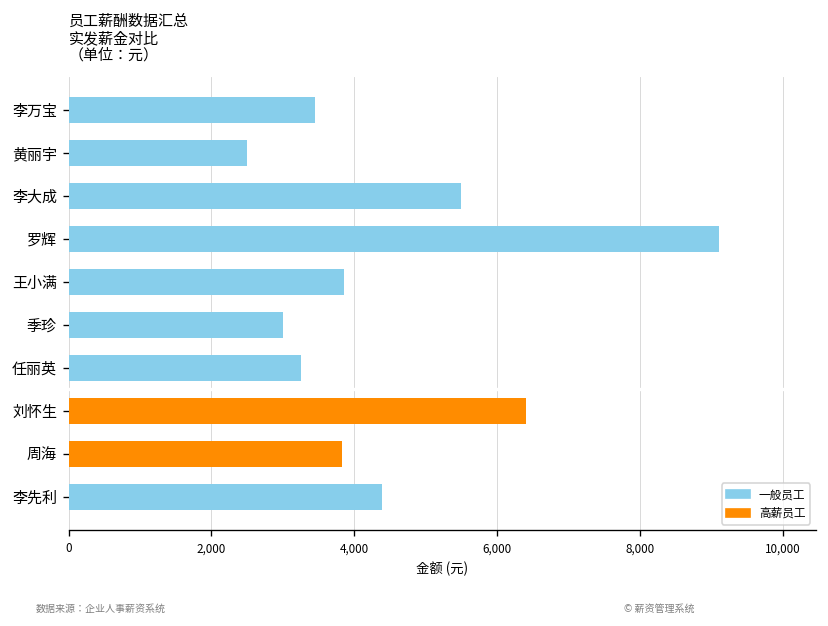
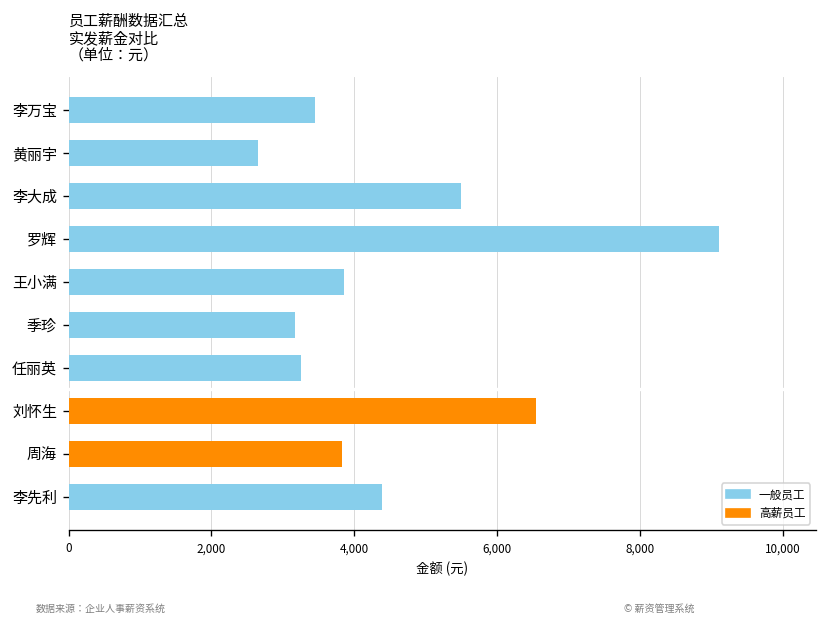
  {
    "李万宝": "3,400",
-   "黄丽宇": "2,500",
+   "黄丽宇": "2,700",
    "李大成": "5,500",
    "罗辉": "9,100",
    "王小满": "3,900",
-   "季珍": "3,000",
+   "季珍": "3,200",
    "任丽英": "3,300",
-   "刘怀生": "6,400",
+   "刘怀生": "6,500",
    "周海": "3,800",
    "李先利": "4,400"
  }
